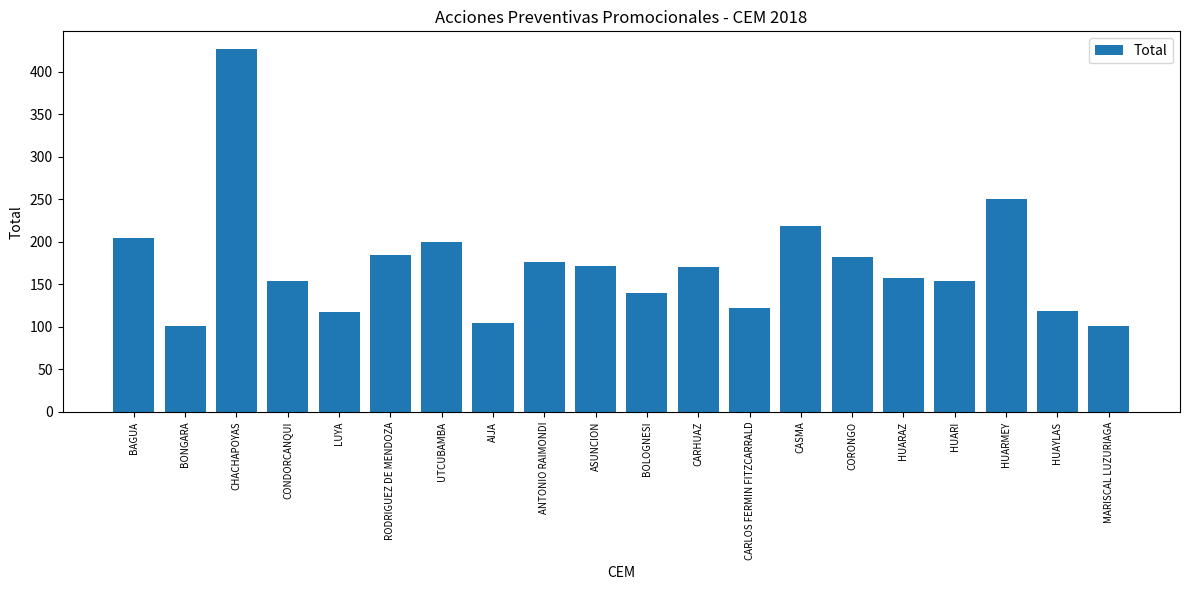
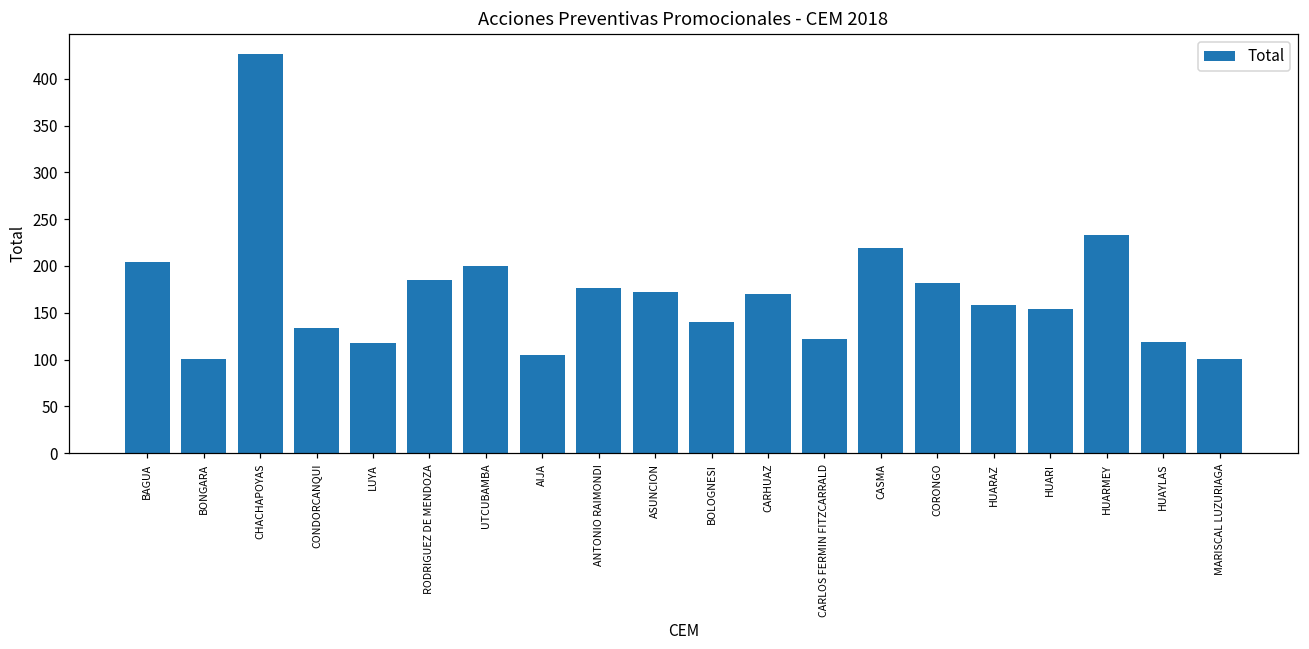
  {
    "BAGUA": 200,
    "BONGARA": 100,
    "CHACHAPOYAS": 430,
-   "CONDORCANQUI": 150,
+   "CONDORCANQUI": 130,
    "LUYA": 120,
    "RODRIGUEZ DE MENDOZA": 190,
    "UTCUBAMBA": 200,
    "AIJA": 110,
    "ANTONIO RAIMONDI": 180,
    "ASUNCION": 170,
    "BOLOGNESI": 140,
    "CARHUAZ": 170,
    "CARLOS FERMIN FITZCARRALD": 120,
    "CASMA": 220,
    "CORONGO": 180,
    "HUARAZ": 160,
    "HUARI": 150,
-   "HUARMEY": 250,
+   "HUARMEY": 230,
    "HUAYLAS": 120,
    "MARISCAL LUZURIAGA": 100
  }
